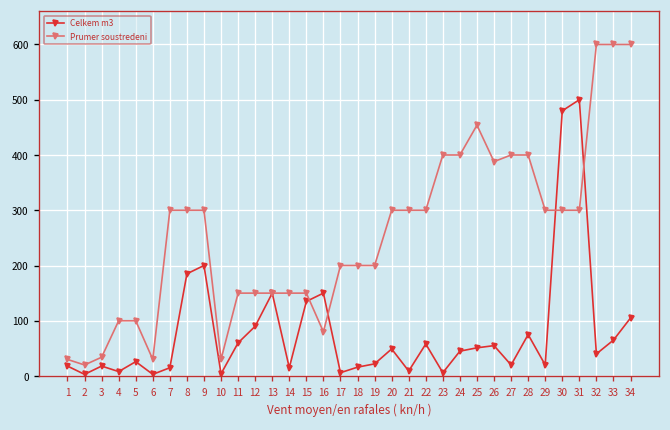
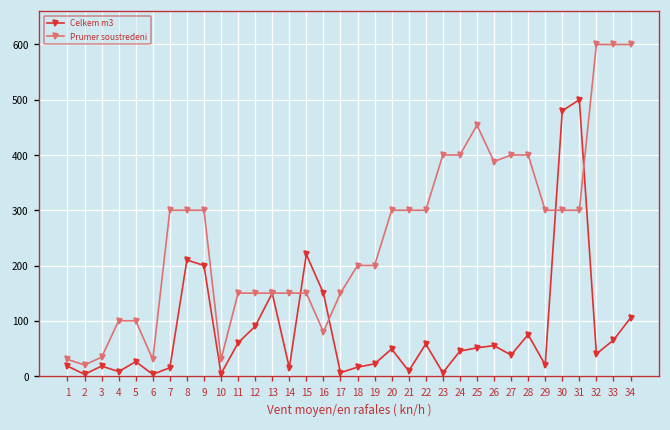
  {
    "Celkem m3": {
      "1": 20,
      "2": 0,
      "3": 20,
      "4": 10,
      "5": 30,
      "6": 0,
      "7": 20,
-     "8": 190,
+     "8": 210,
      "9": 200,
      "10": 0,
      "11": 60,
      "12": 90,
      "14": 20,
-     "15": 140,
+     "15": 220,
      "16": 150,
      "17": 10,
      "18": 20,
      "19": 20,
      "20": 50,
      "21": 10,
      "22": 60,
      "23": 10,
      "24": 50,
      "25": 50,
      "26": 60,
-     "27": 20,
+     "27": 40,
      "28": 80,
      "29": 20,
      "30": 480,
      "31": 500,
      "32": 40,
      "33": 70,
      "34": 110
    },
    "Prumer soustredeni": {
      "1": 30,
      "2": 20,
      "3": 30,
      "4": 100,
      "5": 100,
      "6": 30,
      "7": 300,
      "8": 300,
      "9": 300,
      "10": 30,
      "11": 150,
      "12": 150,
      "14": 150,
      "15": 150,
      "16": 80,
-     "17": 200,
+     "17": 150,
      "18": 200,
      "19": 200,
      "20": 300,
      "21": 300,
      "22": 300,
      "23": 400,
      "24": 400,
      "25": 450,
      "26": 390,
      "27": 400,
      "28": 400,
      "29": 300,
      "30": 300,
      "31": 300,
      "32": 600,
      "33": 600,
      "34": 600
    }
  }
